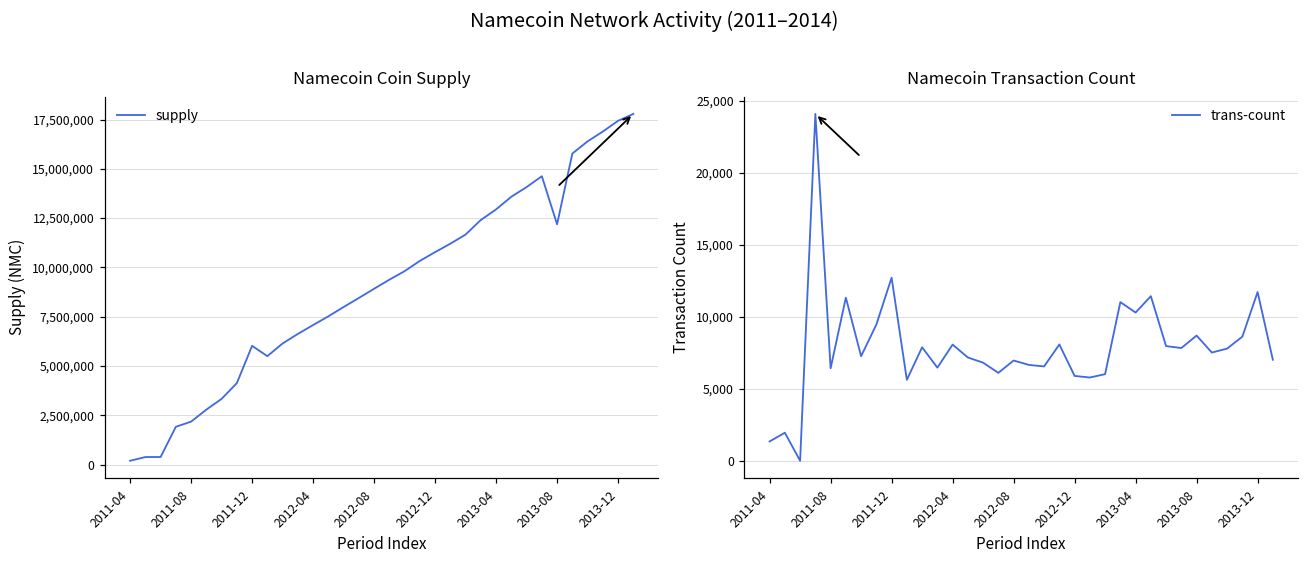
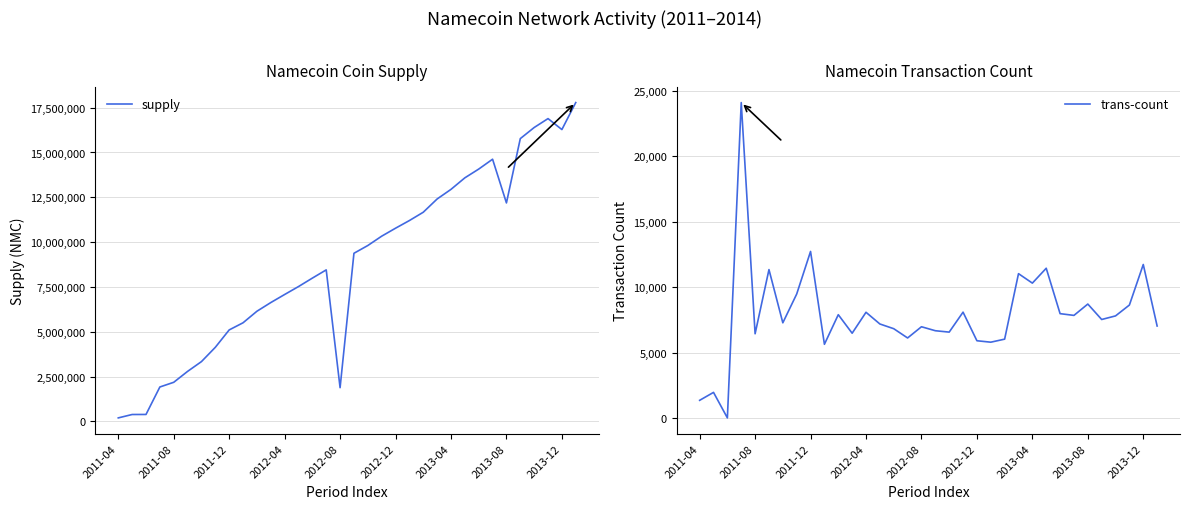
  {
    "Namecoin Coin Supply": {
      "2011-04": "200,000",
      "2011-08": "2,200,000",
-     "2011-12": "6,000,000",
+     "2011-12": "5,100,000",
      "2012-04": "7,100,000",
-     "2012-08": "8,900,000",
+     "2012-08": "1,900,000",
      "2012-12": "10,800,000",
      "2013-04": "12,900,000",
      "2013-08": "12,200,000",
-     "2013-12": "17,400,000"
+     "2013-12": "16,300,000"
    },
    "Namecoin Transaction Count": {
      "2011-04": "1,400",
      "2011-08": "6,400",
      "2011-12": "12,700",
      "2012-04": "8,100",
      "2012-08": "7,000",
      "2012-12": "5,900",
      "2013-04": "10,300",
      "2013-08": "8,700",
      "2013-12": "11,700"
    }
  }
